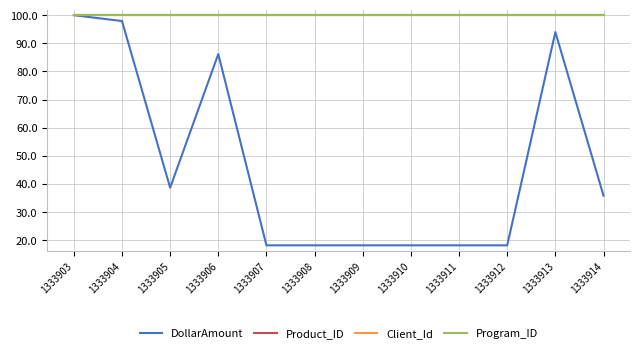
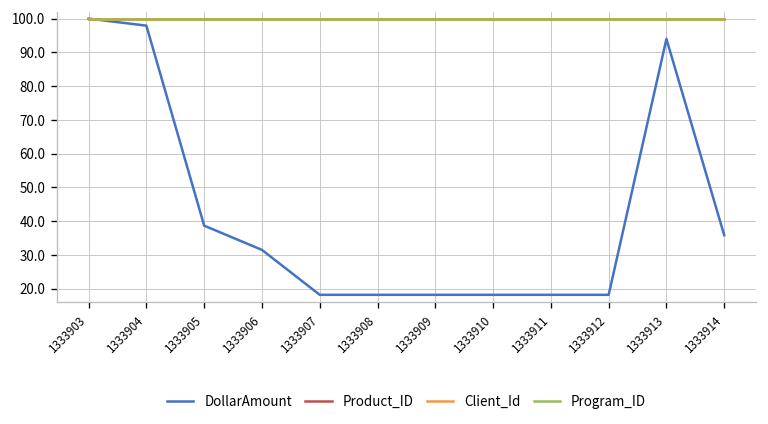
  {
    "DollarAmount": {
      "1333904": 98,
      "1333905": 39,
-     "1333906": 86,
+     "1333906": 31,
      "1333907": 18,
      "1333908": 18,
      "1333909": 18,
      "1333910": 18,
      "1333911": 18,
      "1333912": 18,
      "1333913": 94,
      "1333914": 36
    },
    "Program_ID": {
      "1333904": 100,
      "1333905": 100,
      "1333906": 100,
      "1333907": 100,
      "1333908": 100,
      "1333909": 100,
      "1333910": 100,
      "1333911": 100,
      "1333912": 100,
      "1333913": 100,
      "1333914": 100
    }
  }
